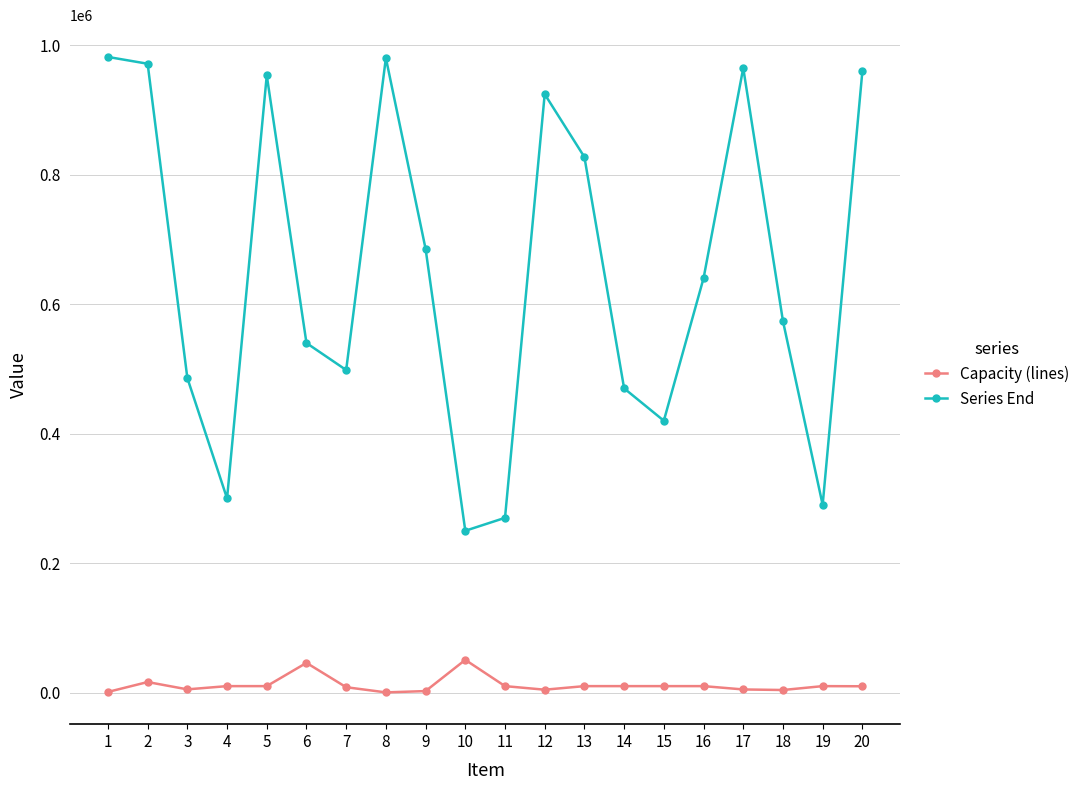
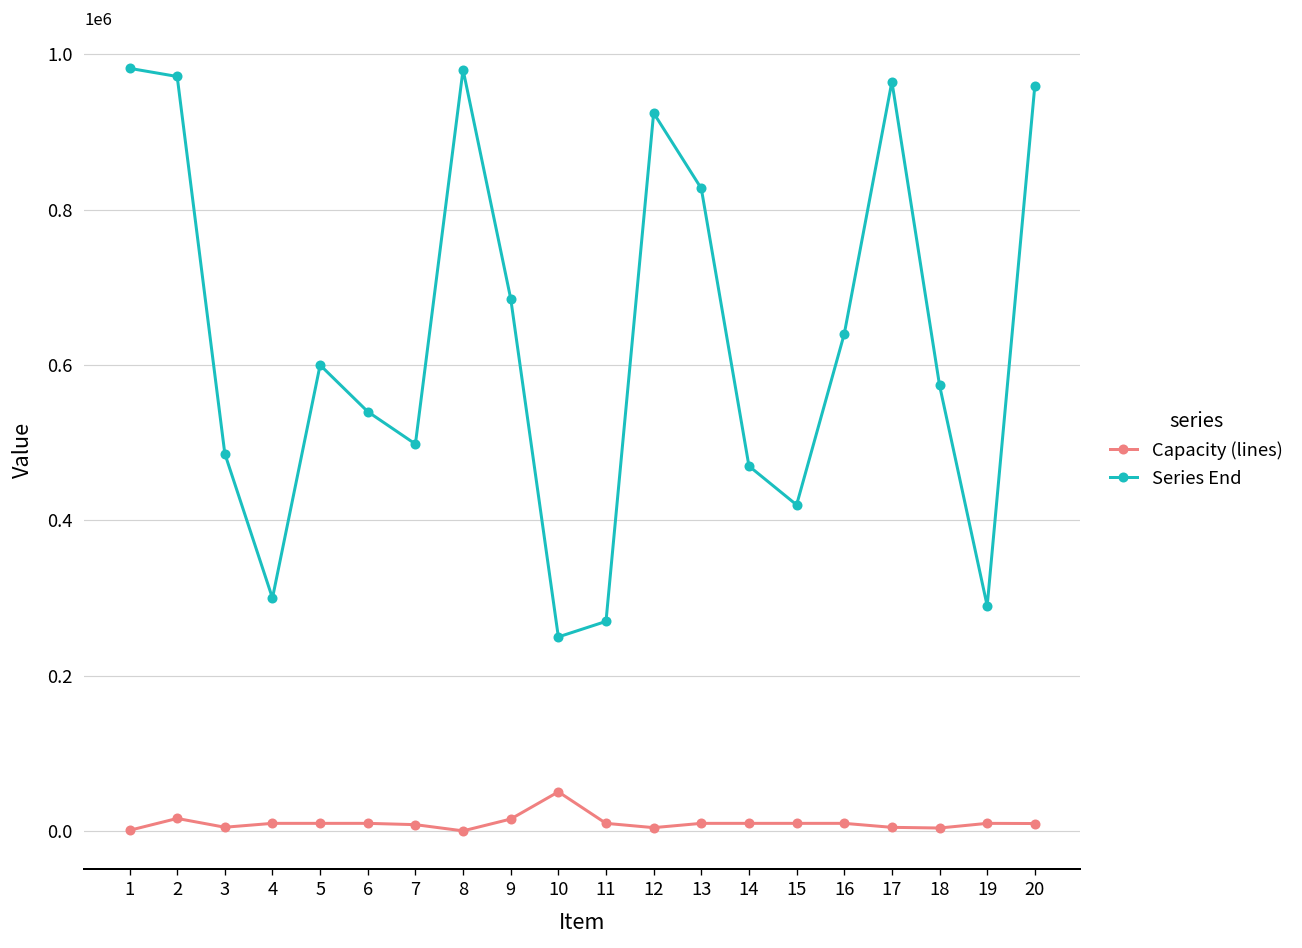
  {
    "Capacity (lines)": {
      "1": 0,
      "2": 20000,
      "3": 10000,
      "4": 10000,
      "5": 10000,
-     "6": 50000,
+     "6": 10000,
      "7": 10000,
      "8": 0,
-     "9": 0,
+     "9": 20000,
      "10": 50000,
      "11": 10000,
      "12": 0,
      "13": 10000,
      "14": 10000,
      "15": 10000,
      "16": 10000,
      "17": 0,
      "18": 0,
      "19": 10000,
      "20": 10000
    },
    "Series End": {
      "1": 980000,
      "2": 970000,
      "3": 490000,
      "4": 300000,
-     "5": 950000,
+     "5": 600000,
      "6": 540000,
      "7": 500000,
      "8": 980000,
      "9": 690000,
      "10": 250000,
      "11": 270000,
      "12": 920000,
      "13": 830000,
      "14": 470000,
      "15": 420000,
      "16": 640000,
      "17": 960000,
      "18": 570000,
      "19": 290000,
      "20": 960000
    }
  }
